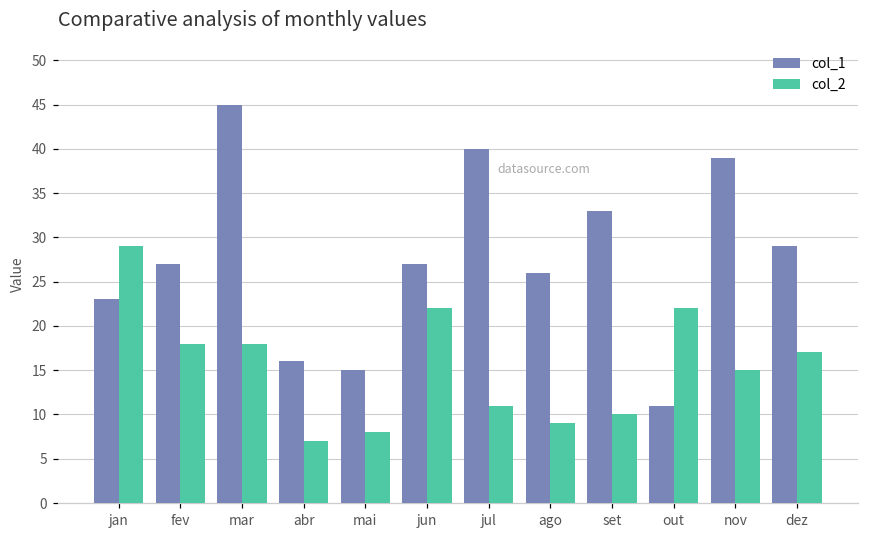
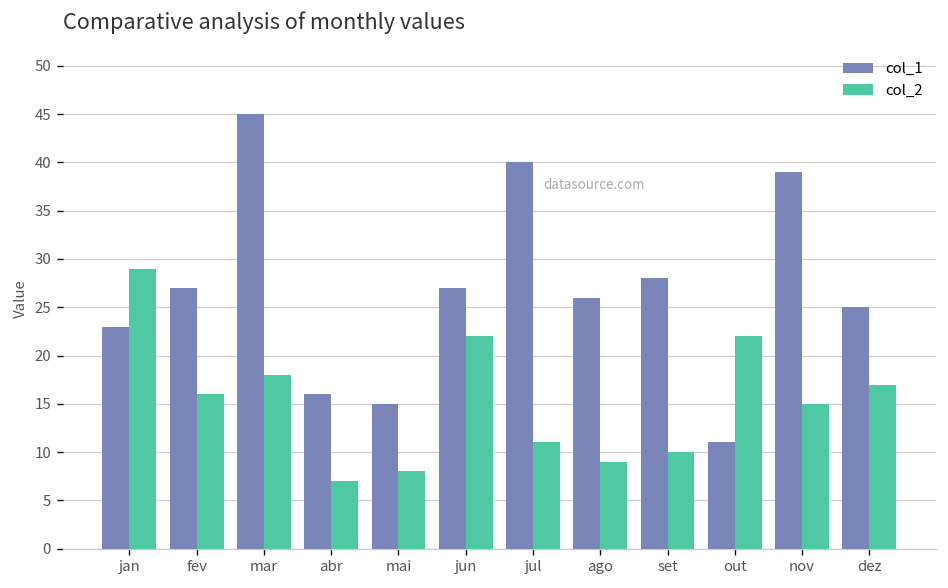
  {
    "col_1": {
      "jan": 23,
      "fev": 27,
      "mar": 45,
      "abr": 16,
      "mai": 15,
      "jun": 27,
      "jul": 40,
      "ago": 26,
-     "set": 33,
+     "set": 28,
      "out": 11,
      "nov": 39,
-     "dez": 29
+     "dez": 25
    },
    "col_2": {
      "jan": 29,
-     "fev": 18,
+     "fev": 16,
      "mar": 18,
      "abr": 7,
      "mai": 8,
      "jun": 22,
      "jul": 11,
      "ago": 9,
      "set": 10,
      "out": 22,
      "nov": 15,
      "dez": 17
    }
  }
